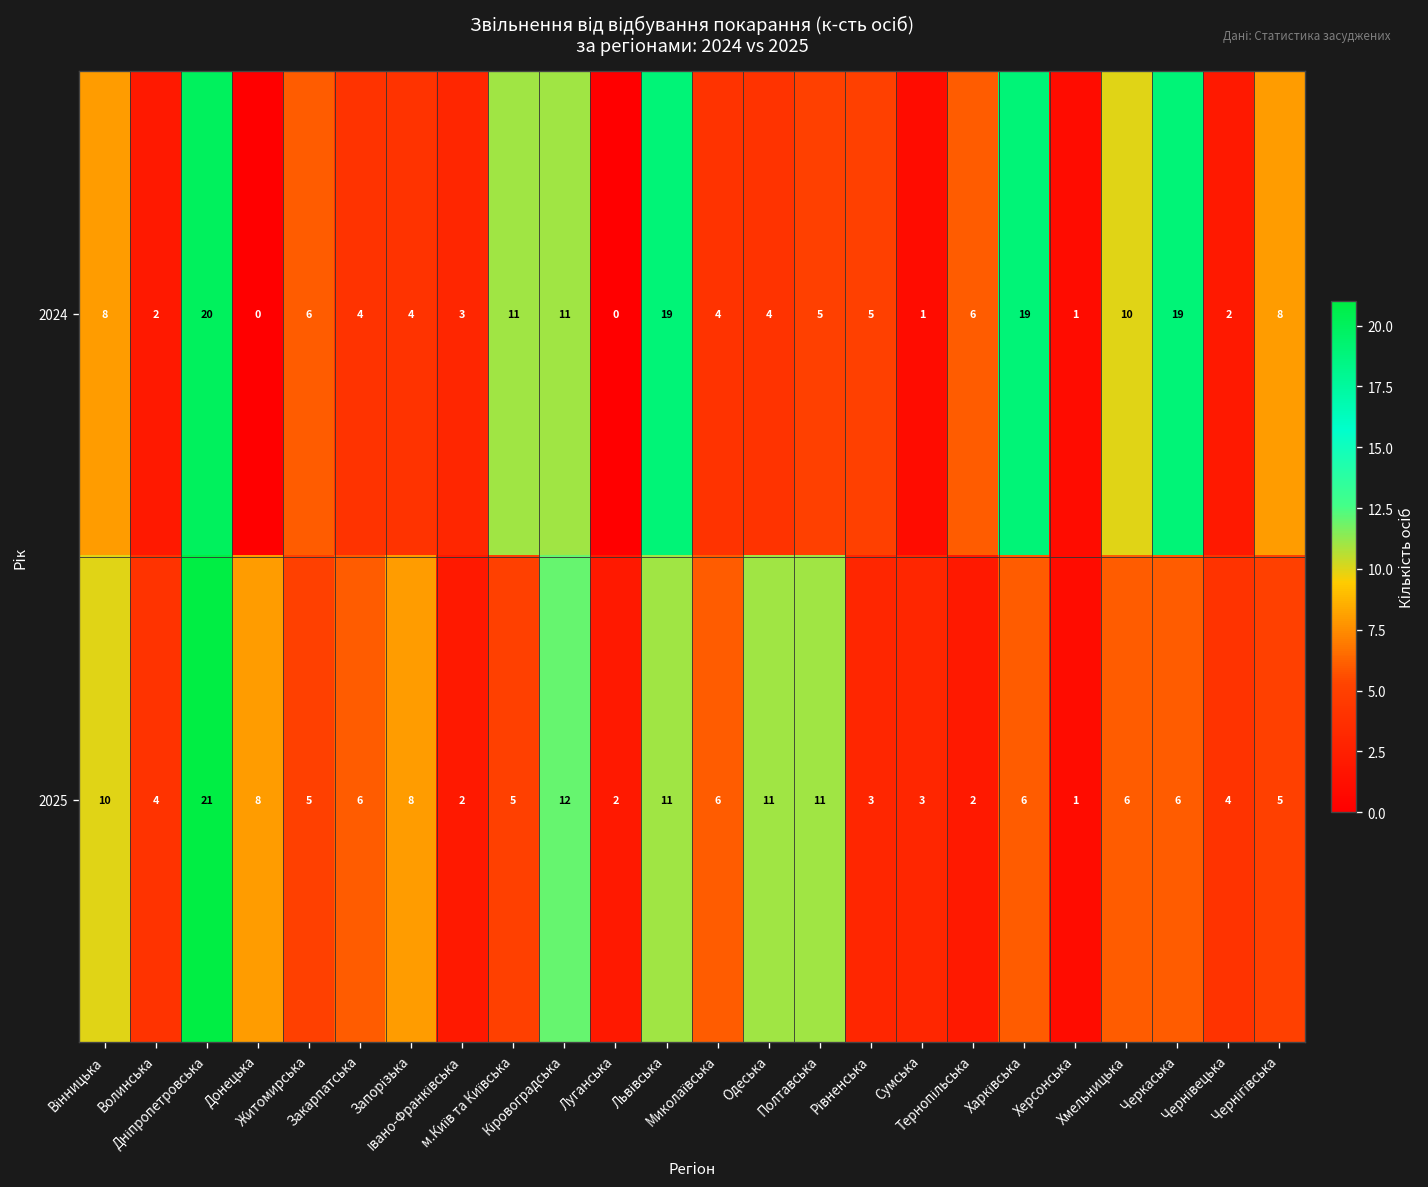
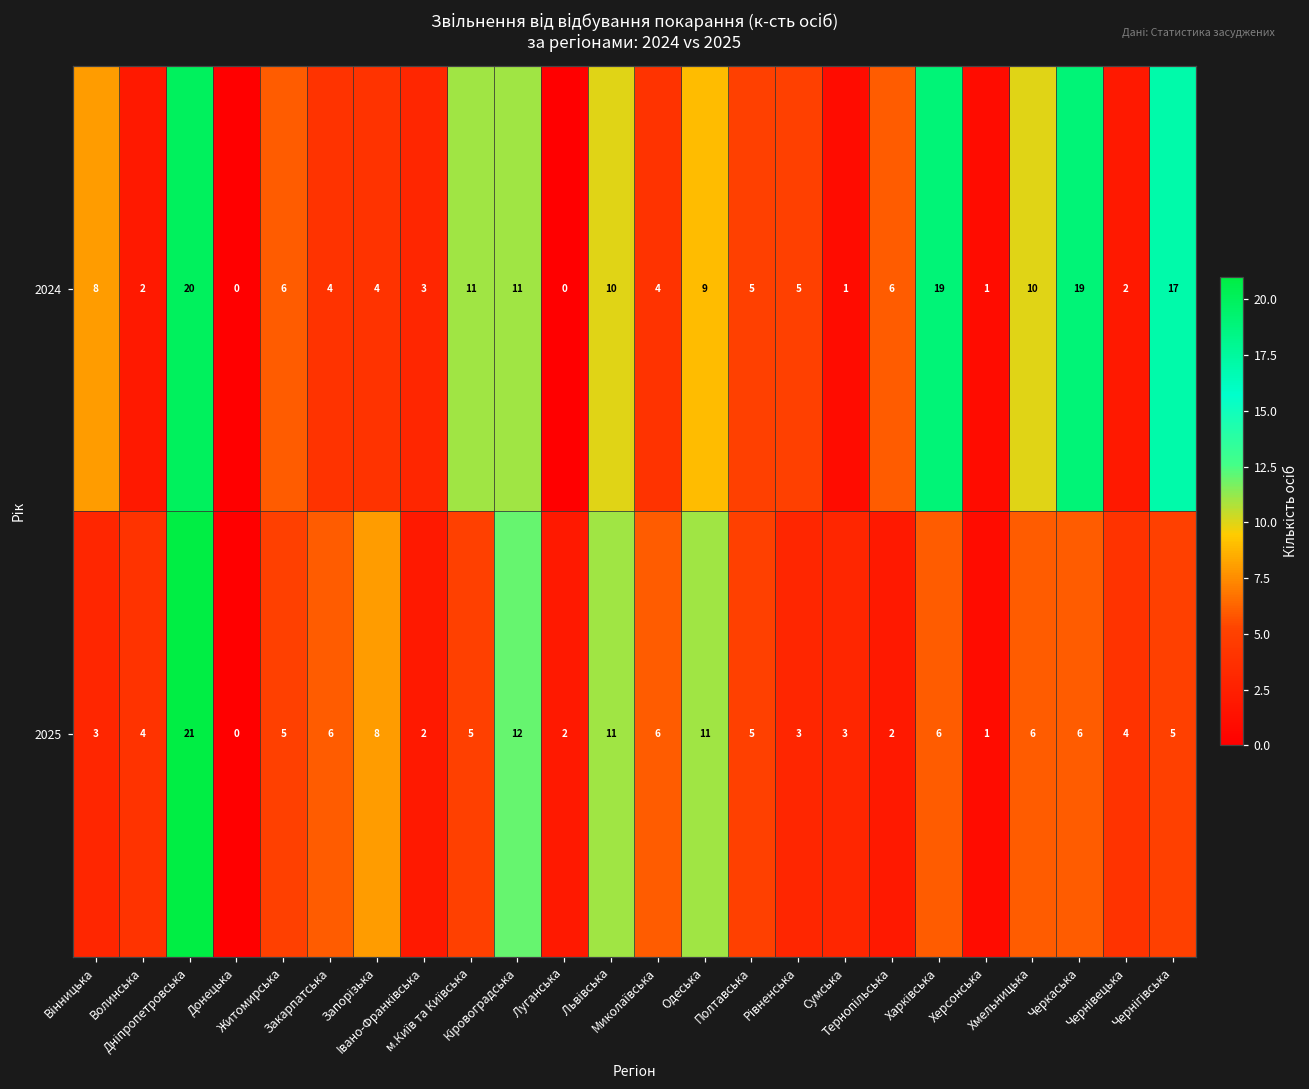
  {
    "2024": {
      "Вінницька": 8,
      "Волинська": 2,
      "Дніпропетровська": 20,
      "Донецька": 0,
      "Житомирська": 6,
      "Закарпатська": 4,
      "Запорізька": 4,
      "Івано-Франківська": 3,
      "м.Київ та Київська": 11,
      "Кіровоградська": 11,
      "Луганська": 0,
-     "Львівська": 19,
+     "Львівська": 10,
      "Миколаївська": 4,
-     "Одеська": 4,
+     "Одеська": 9,
      "Полтавська": 5,
      "Рівненська": 5,
      "Сумська": 1,
      "Тернопільська": 6,
      "Харківська": 19,
      "Херсонська": 1,
      "Хмельницька": 10,
      "Черкаська": 19,
      "Чернівецька": 2,
-     "Чернігівська": 8
+     "Чернігівська": 17
    },
    "2025": {
-     "Вінницька": 10,
+     "Вінницька": 3,
      "Волинська": 4,
      "Дніпропетровська": 21,
-     "Донецька": 8,
+     "Донецька": 0,
      "Житомирська": 5,
      "Закарпатська": 6,
      "Запорізька": 8,
      "Івано-Франківська": 2,
      "м.Київ та Київська": 5,
      "Кіровоградська": 12,
      "Луганська": 2,
      "Львівська": 11,
      "Миколаївська": 6,
      "Одеська": 11,
-     "Полтавська": 11,
+     "Полтавська": 5,
      "Рівненська": 3,
      "Сумська": 3,
      "Тернопільська": 2,
      "Харківська": 6,
      "Херсонська": 1,
      "Хмельницька": 6,
      "Черкаська": 6,
      "Чернівецька": 4,
      "Чернігівська": 5
    }
  }
